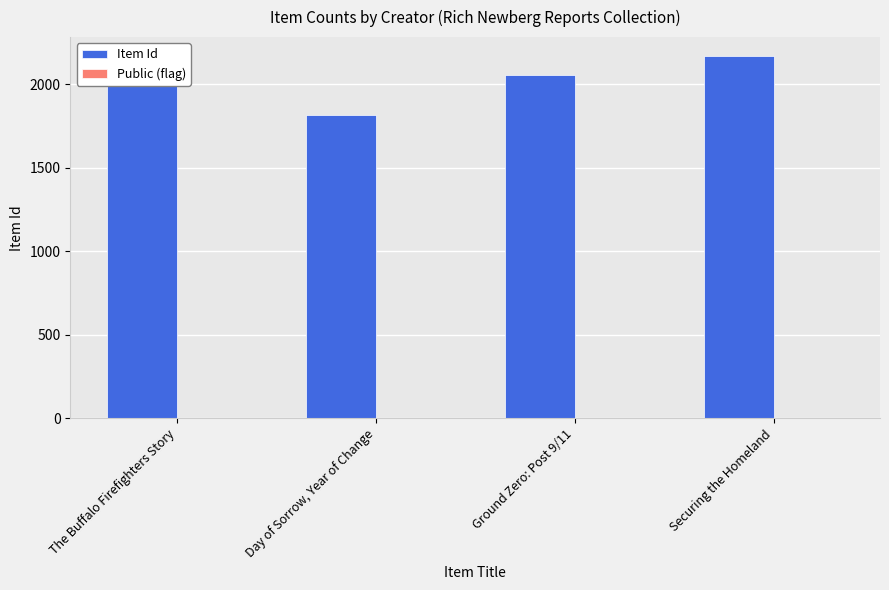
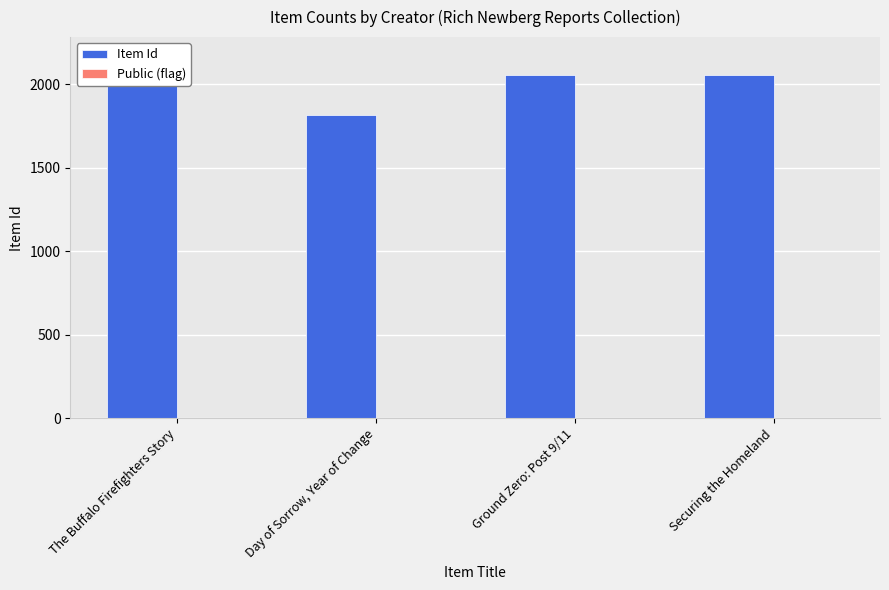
  {
    "Item Id": {
      "Day of Sorrow, Year of Change": 1820,
      "Ground Zero: Post 9/11": 2050,
-     "Securing the Homeland": 2170
+     "Securing the Homeland": 2060
    }
  }
